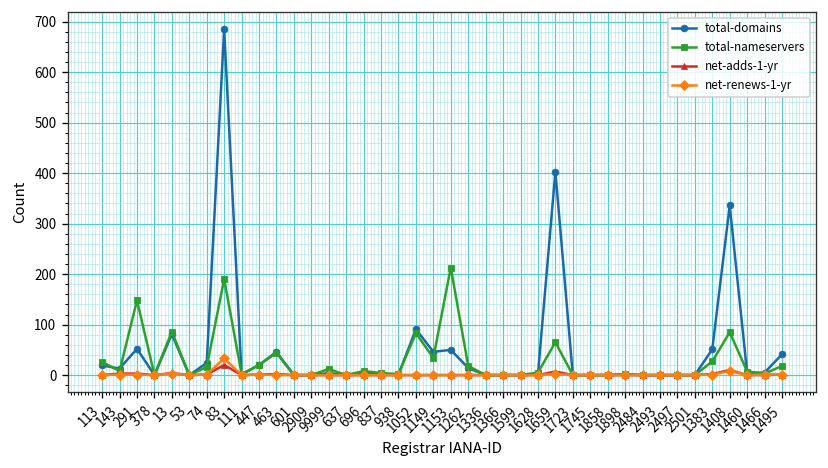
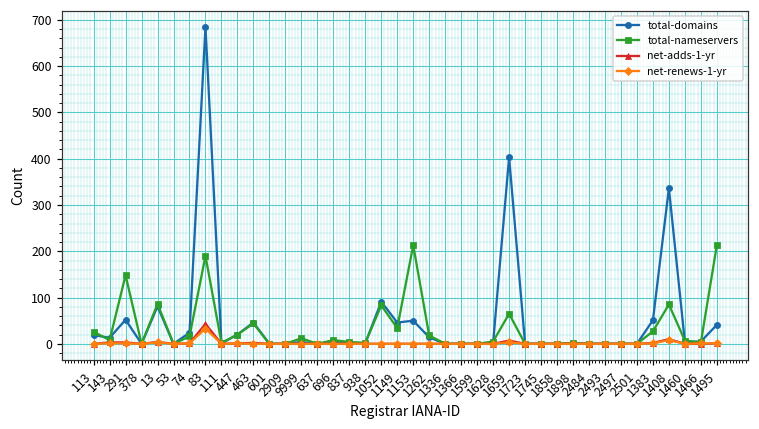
  {
    "total-domains": {
      "113": 20,
      "291": 50,
      "74": 20,
      "83": 690,
      "1052": 90,
      "1149": 50,
      "1153": 50,
      "1659": 400,
      "1383": 50,
      "1408": 340,
      "1495": 40
    },
    "total-nameservers": {
      "113": 30,
      "291": 150,
      "74": 20,
      "83": 190,
      "9999": 10,
      "1052": 80,
      "1149": 30,
      "1153": 210,
      "1659": 70,
      "1383": 30,
      "1408": 90,
-     "1495": 20
+     "1495": 210
    },
    "net-adds-1-yr": {
-     "83": 20
+     "83": 40
    },
    "net-renews-1-yr": {
      "83": 30
    }
  }
